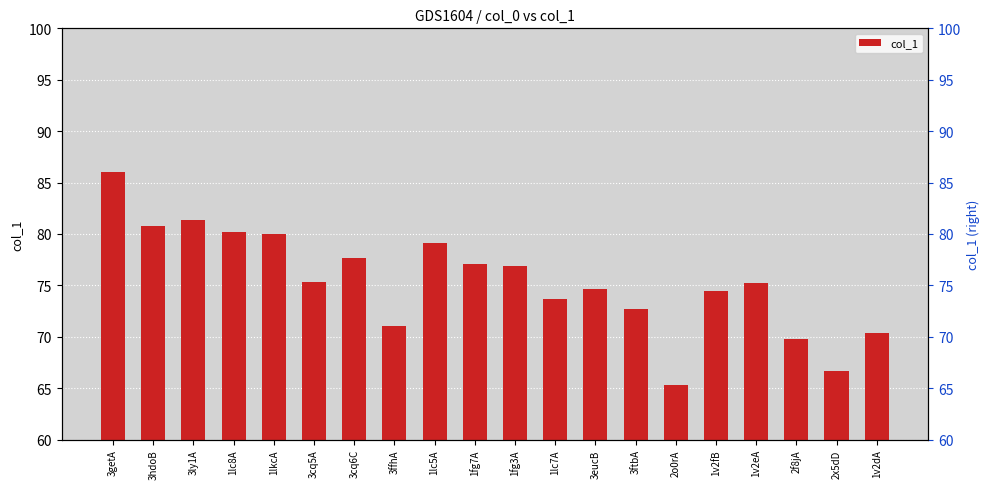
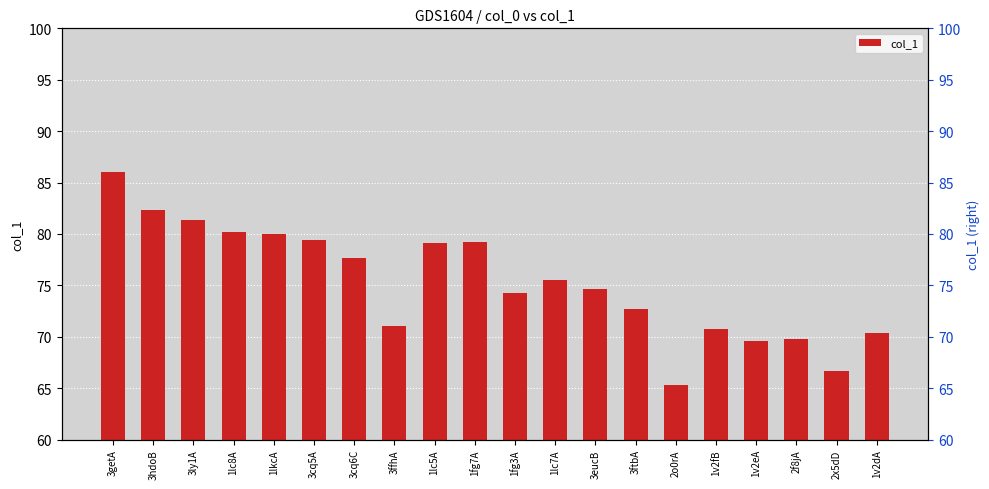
  {
    "3getA": 86.0,
-   "3hdoB": 80.8,
+   "3hdoB": 82.3,
    "3ly1A": 81.4,
    "1lc8A": 80.2,
    "1lkcA": 80.0,
-   "3cq5A": 75.4,
+   "3cq5A": 79.4,
    "3cq6C": 77.7,
    "3ffhA": 71.0,
    "1lc5A": 79.1,
-   "1fg7A": 77.1,
-   "1fg3A": 76.9,
-   "1lc7A": 73.6,
+   "1fg7A": 79.2,
+   "1fg3A": 74.2,
+   "1lc7A": 75.5,
    "3eucB": 74.6,
    "3ftbA": 72.7,
    "2o0rA": 65.3,
-   "1v2fB": 74.5,
-   "1v2eA": 75.2,
+   "1v2fB": 70.8,
+   "1v2eA": 69.6,
    "2f8jA": 69.8,
    "2x5dD": 66.7,
    "1v2dA": 70.4
  }
